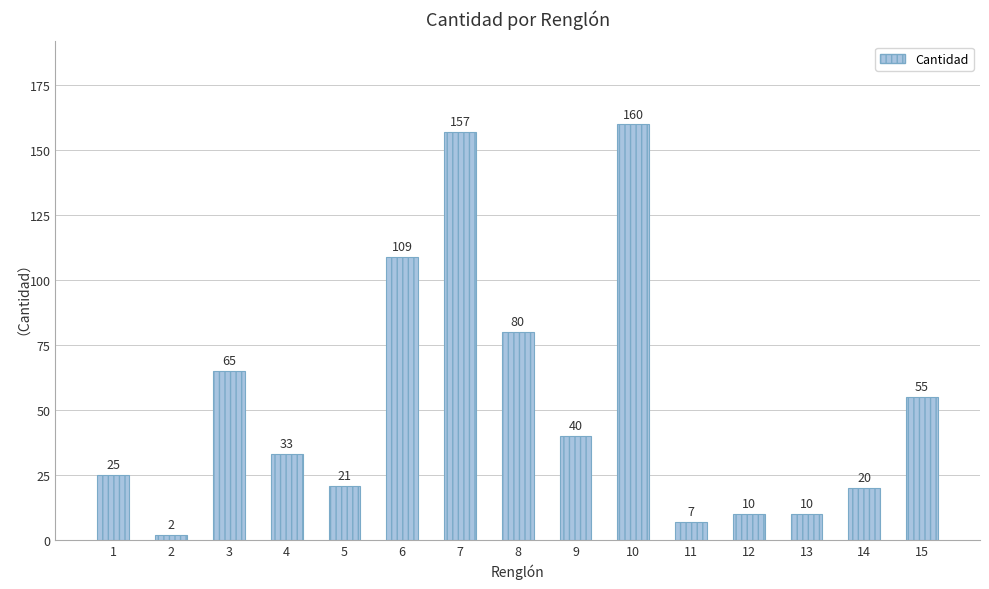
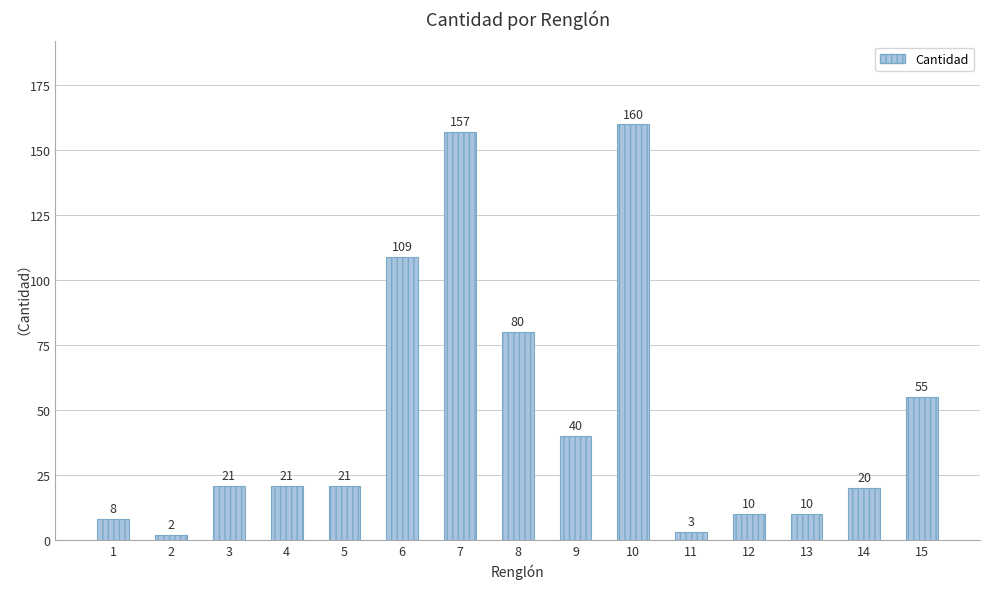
  {
-   "1": 25,
+   "1": 8,
    "2": 2,
-   "3": 65,
-   "4": 33,
+   "3": 21,
+   "4": 21,
    "5": 21,
    "6": 109,
    "7": 157,
    "8": 80,
    "9": 40,
    "10": 160,
-   "11": 7,
+   "11": 3,
    "12": 10,
    "13": 10,
    "14": 20,
    "15": 55
  }
